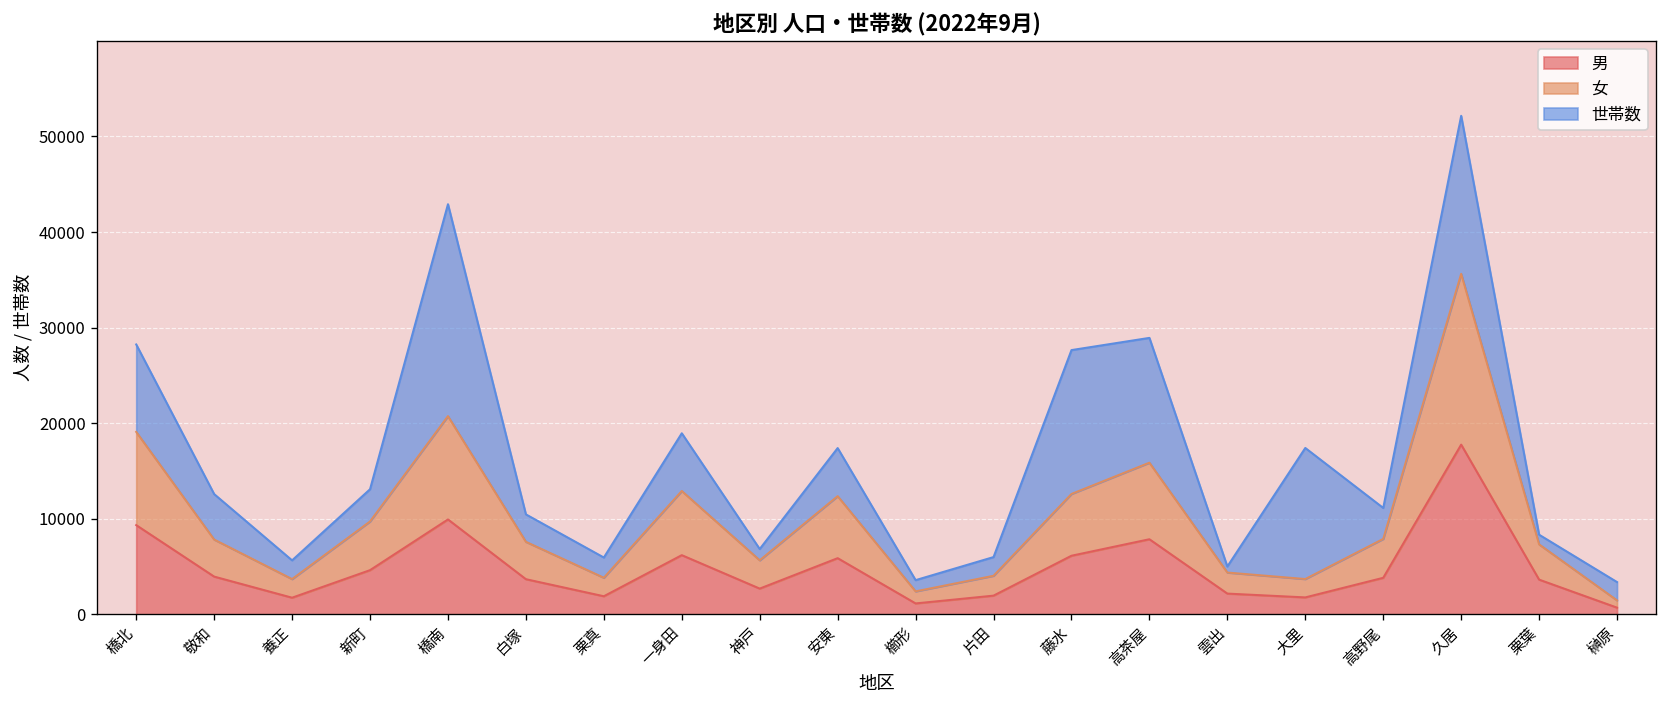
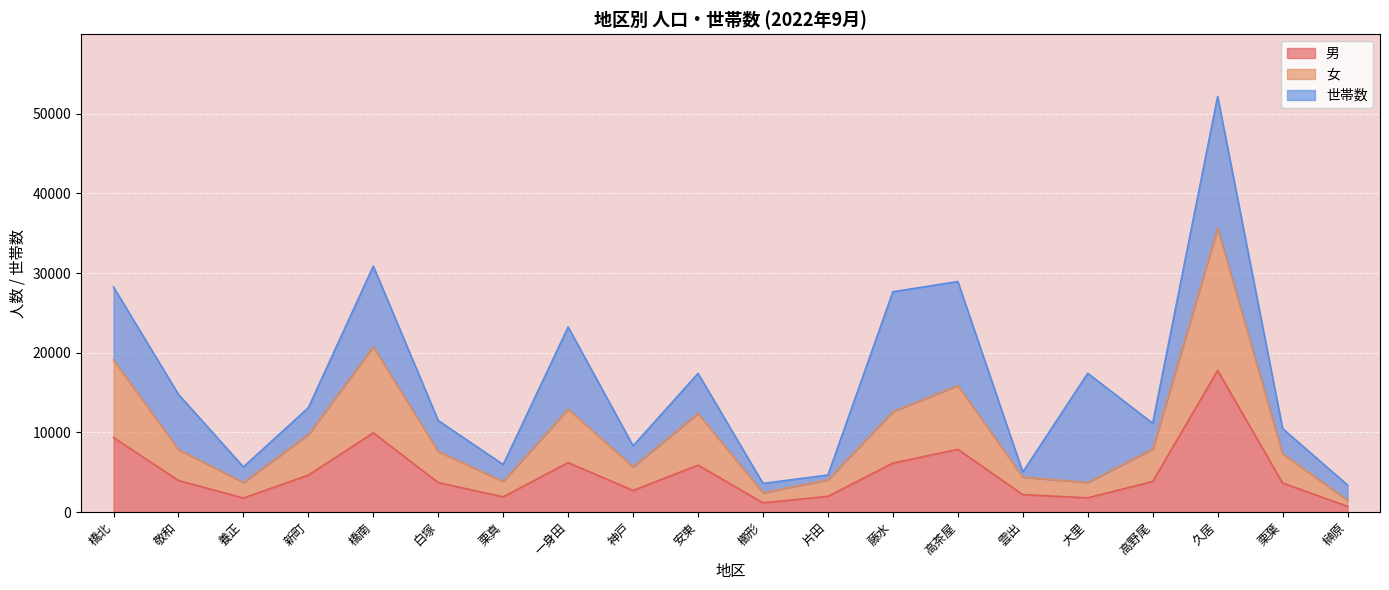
  {
    "世帯数": {
      "橋北": 9000,
-     "敬和": 5000,
+     "敬和": 7000,
      "養正": 2000,
      "新町": 3000,
-     "橋南": 22000,
-     "白塚": 3000,
+     "橋南": 10000,
+     "白塚": 4000,
      "栗真": 2000,
-     "一身田": 6000,
-     "神戸": 1000,
+     "一身田": 10000,
+     "神戸": 3000,
      "安東": 5000,
      "櫛形": 1000,
-     "片田": 2000,
+     "片田": 1000,
      "藤水": 15000,
      "高茶屋": 13000,
      "雲出": 1000,
      "大里": 14000,
      "高野尾": 3000,
      "久居": 17000,
-     "栗葉": 1000,
+     "栗葉": 3000,
      "榊原": 2000
    }
  }
